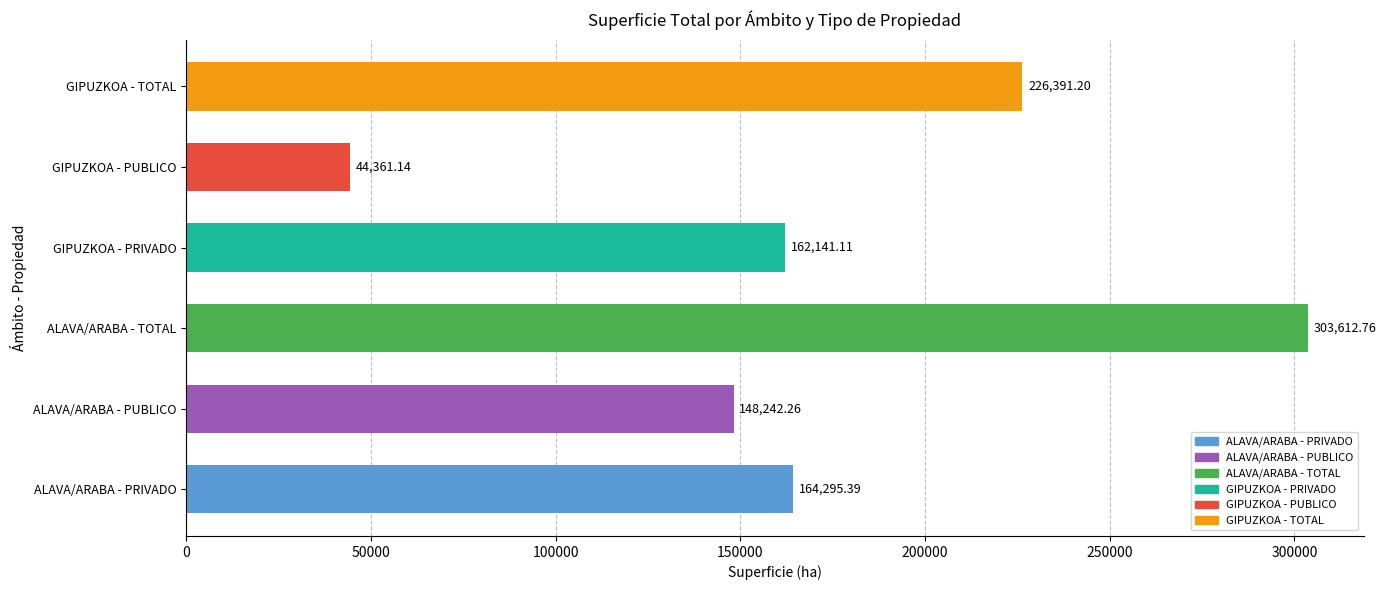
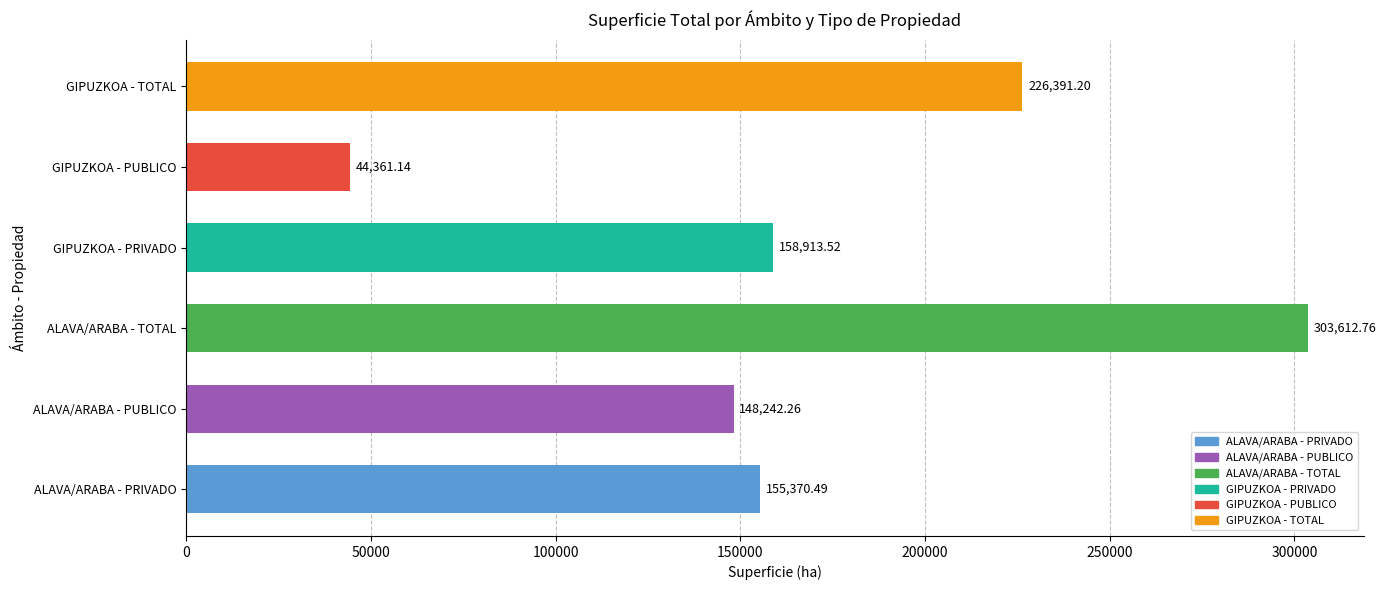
  {
    "GIPUZKOA - TOTAL": "226,391.20",
    "GIPUZKOA - PUBLICO": "44,361.14",
-   "GIPUZKOA - PRIVADO": "162,141.11",
+   "GIPUZKOA - PRIVADO": "158,913.52",
    "ALAVA/ARABA - TOTAL": "303,612.76",
    "ALAVA/ARABA - PUBLICO": "148,242.26",
-   "ALAVA/ARABA - PRIVADO": "164,295.39"
+   "ALAVA/ARABA - PRIVADO": "155,370.49"
  }
